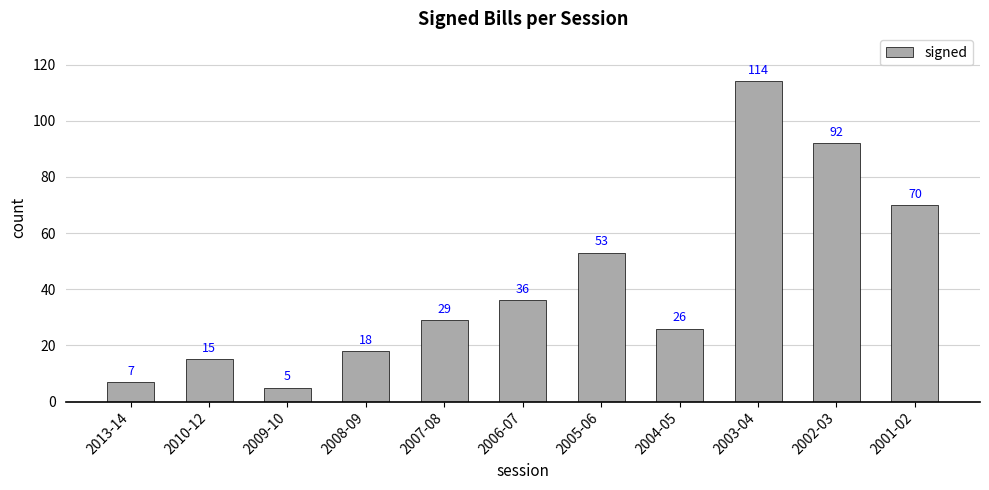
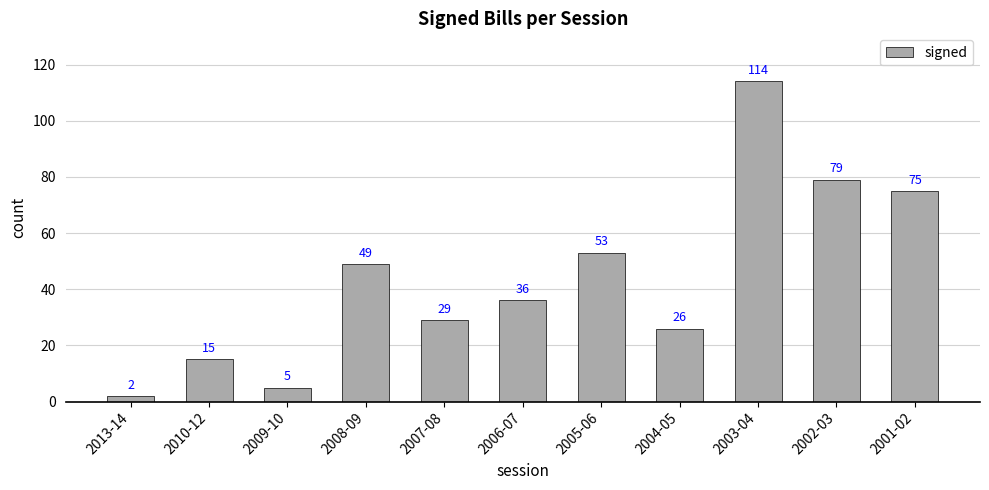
  {
-   "2013-14": 7,
+   "2013-14": 2,
    "2010-12": 15,
    "2009-10": 5,
-   "2008-09": 18,
+   "2008-09": 49,
    "2007-08": 29,
    "2006-07": 36,
    "2005-06": 53,
    "2004-05": 26,
    "2003-04": 114,
-   "2002-03": 92,
-   "2001-02": 70
+   "2002-03": 79,
+   "2001-02": 75
  }
